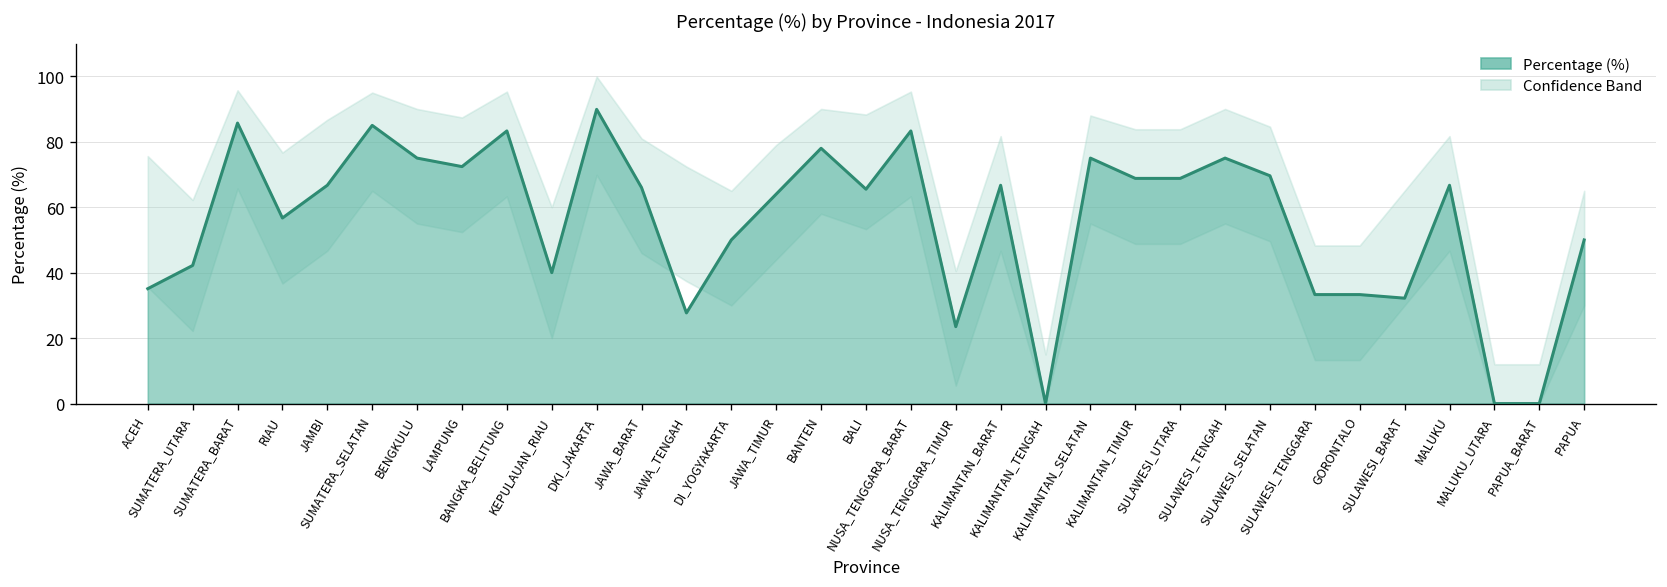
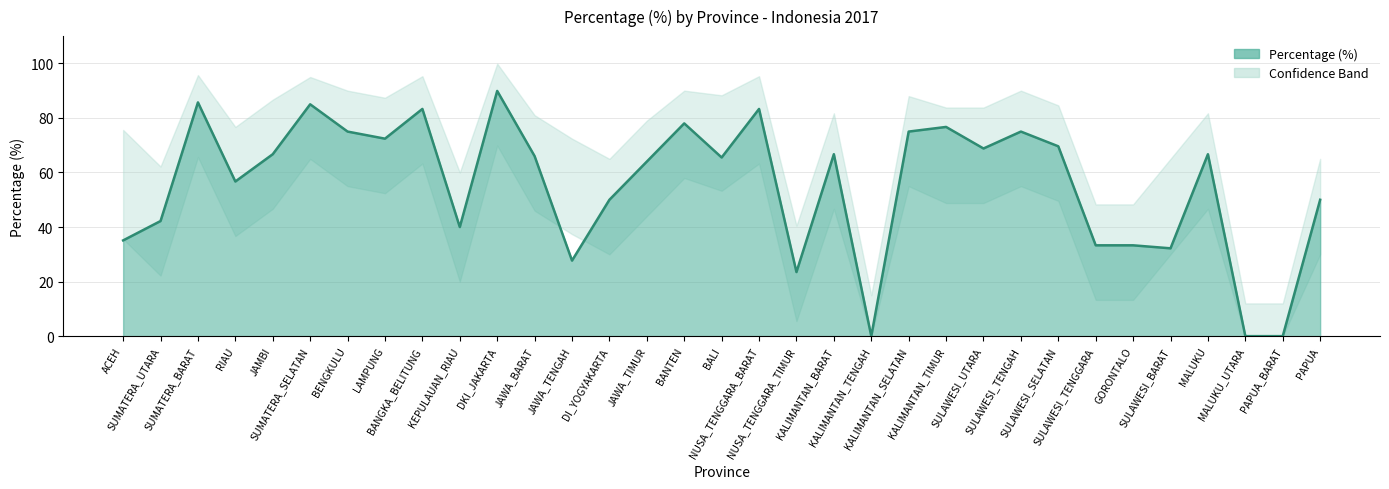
  {
    "Percentage (%)": {
      "ACEH": 35,
      "SUMATERA_UTARA": 42,
      "SUMATERA_BARAT": 86,
      "RIAU": 57,
      "JAMBI": 67,
      "SUMATERA_SELATAN": 85,
      "BENGKULU": 75,
      "LAMPUNG": 72,
      "BANGKA_BELITUNG": 83,
      "KEPULAUAN_RIAU": 40,
      "DKI_JAKARTA": 90,
      "JAWA_BARAT": 66,
      "JAWA_TENGAH": 28,
      "DI_YOGYAKARTA": 50,
      "JAWA_TIMUR": 64,
      "BANTEN": 78,
      "BALI": 66,
      "NUSA_TENGGARA_BARAT": 83,
      "NUSA_TENGGARA_TIMUR": 24,
      "KALIMANTAN_BARAT": 67,
      "KALIMANTAN_TENGAH": 0,
      "KALIMANTAN_SELATAN": 75,
-     "KALIMANTAN_TIMUR": 69,
+     "KALIMANTAN_TIMUR": 77,
      "SULAWESI_UTARA": 69,
      "SULAWESI_TENGAH": 75,
      "SULAWESI_SELATAN": 70,
      "SULAWESI_TENGGARA": 33,
      "GORONTALO": 33,
      "SULAWESI_BARAT": 32,
      "MALUKU": 67,
      "MALUKU_UTARA": 0,
      "PAPUA_BARAT": 0,
      "PAPUA": 50
    }
  }
